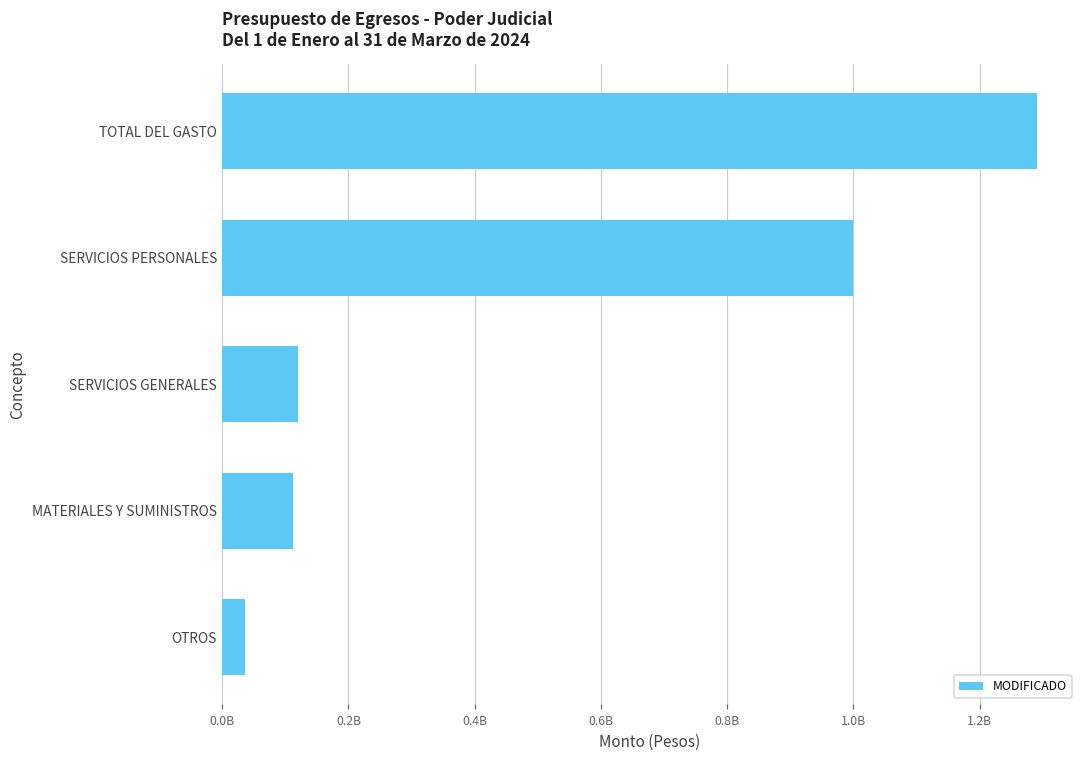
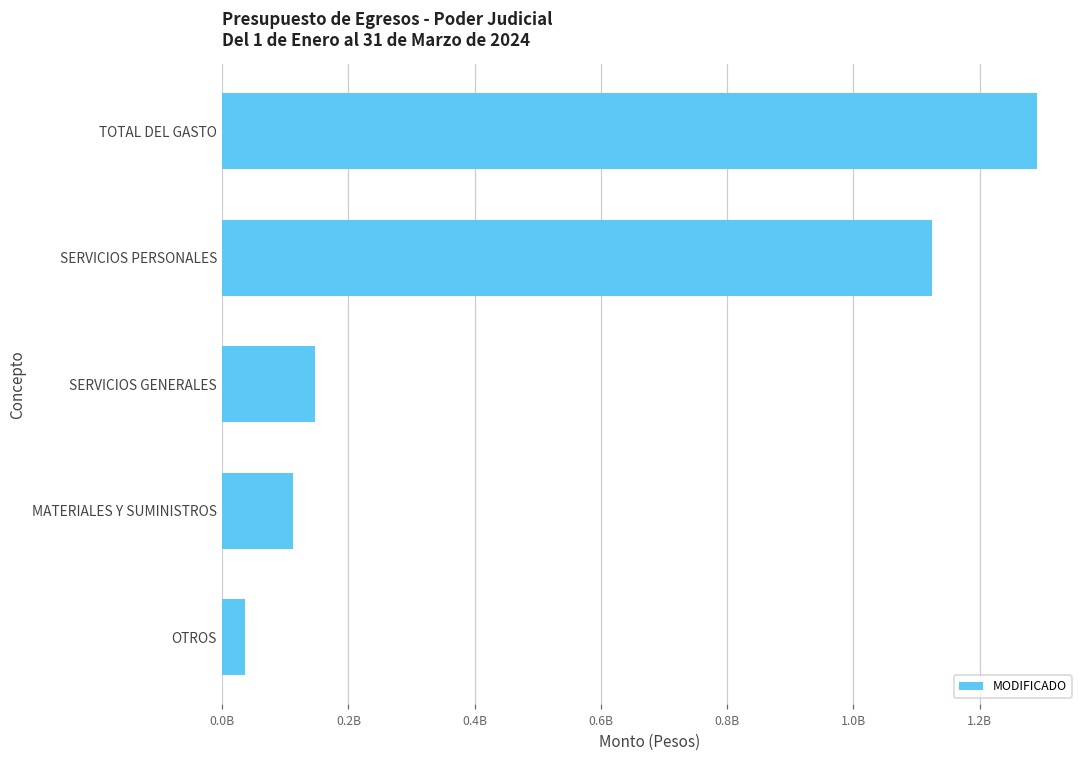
  {
    "TOTAL DEL GASTO": 1290000000,
-   "SERVICIOS PERSONALES": 1000000000,
-   "SERVICIOS GENERALES": 120000000,
+   "SERVICIOS PERSONALES": 1120000000,
+   "SERVICIOS GENERALES": 150000000,
    "MATERIALES Y SUMINISTROS": 110000000,
    "OTROS": 40000000
  }
